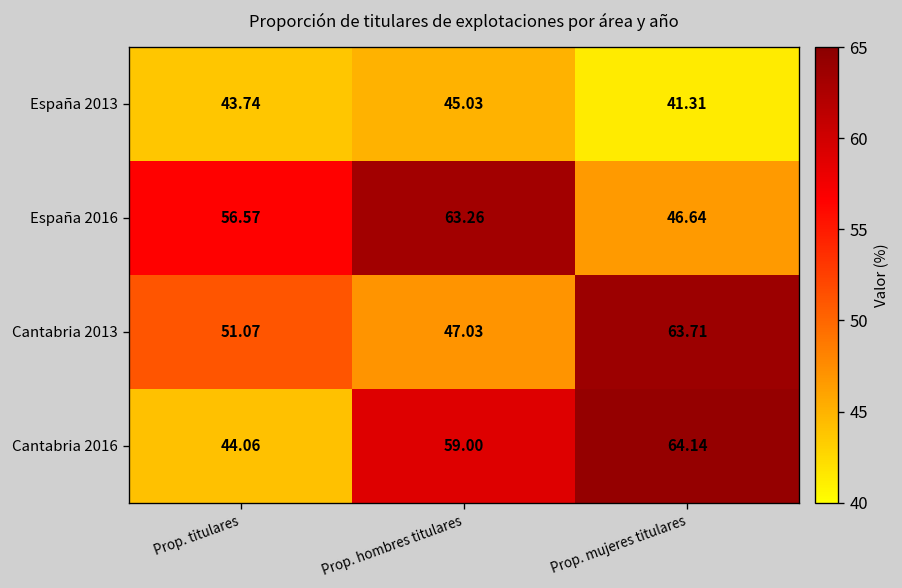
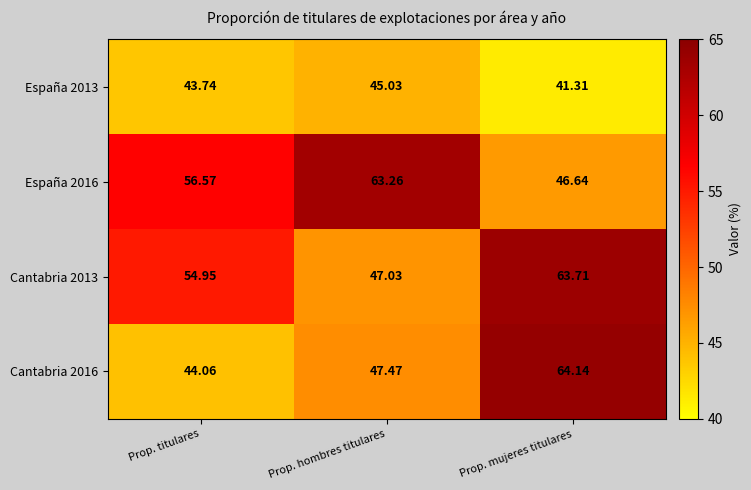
  {
    "España 2013": {
      "Prop. titulares": 43.74,
      "Prop. hombres titulares": 45.03,
      "Prop. mujeres titulares": 41.31
    },
    "España 2016": {
      "Prop. titulares": 56.57,
      "Prop. hombres titulares": 63.26,
      "Prop. mujeres titulares": 46.64
    },
    "Cantabria 2013": {
-     "Prop. titulares": 51.07,
+     "Prop. titulares": 54.95,
      "Prop. hombres titulares": 47.03,
      "Prop. mujeres titulares": 63.71
    },
    "Cantabria 2016": {
      "Prop. titulares": 44.06,
-     "Prop. hombres titulares": 59.00,
+     "Prop. hombres titulares": 47.47,
      "Prop. mujeres titulares": 64.14
    }
  }
